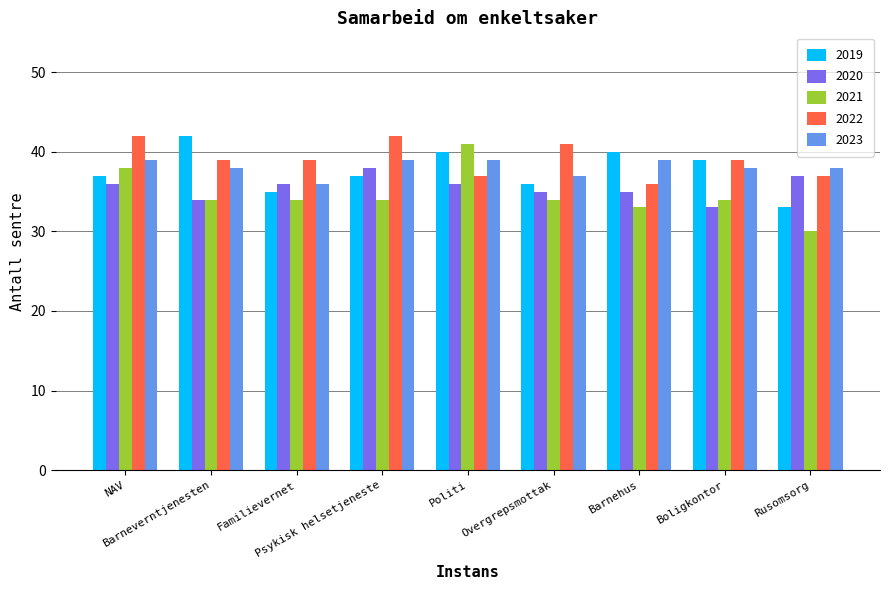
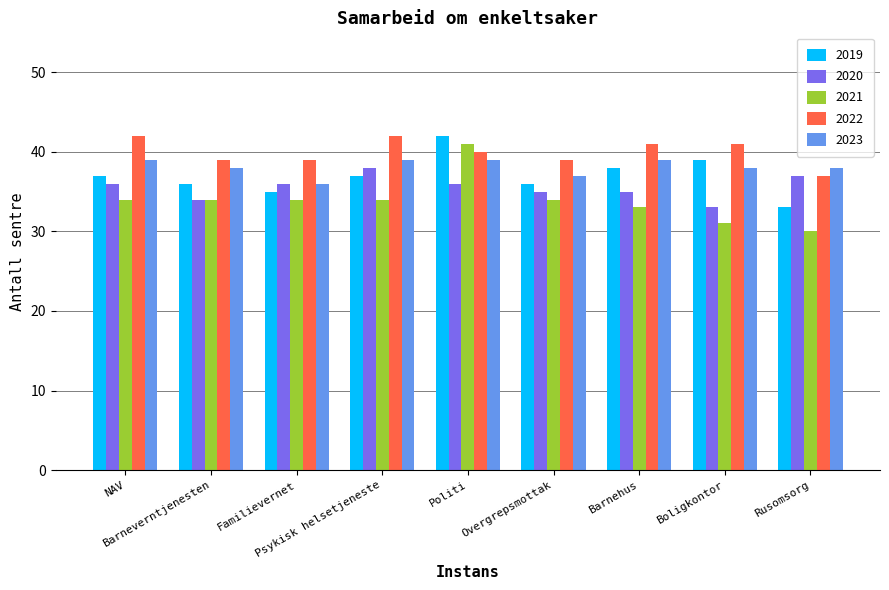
  {
    "2019": {
      "NAV": 37,
-     "Barneverntjenesten": 42,
+     "Barneverntjenesten": 36,
      "Familievernet": 35,
      "Psykisk helsetjeneste": 37,
-     "Politi": 40,
+     "Politi": 42,
      "Overgrepsmottak": 36,
-     "Barnehus": 40,
+     "Barnehus": 38,
      "Boligkontor": 39,
      "Rusomsorg": 33
    },
    "2021": {
-     "NAV": 38,
+     "NAV": 34,
      "Barneverntjenesten": 34,
      "Familievernet": 34,
      "Psykisk helsetjeneste": 34,
      "Politi": 41,
      "Overgrepsmottak": 34,
      "Barnehus": 33,
-     "Boligkontor": 34,
+     "Boligkontor": 31,
      "Rusomsorg": 30
    },
    "2022": {
      "NAV": 42,
      "Barneverntjenesten": 39,
      "Familievernet": 39,
      "Psykisk helsetjeneste": 42,
-     "Politi": 37,
-     "Overgrepsmottak": 41,
-     "Barnehus": 36,
-     "Boligkontor": 39,
+     "Politi": 40,
+     "Overgrepsmottak": 39,
+     "Barnehus": 41,
+     "Boligkontor": 41,
      "Rusomsorg": 37
    }
  }
